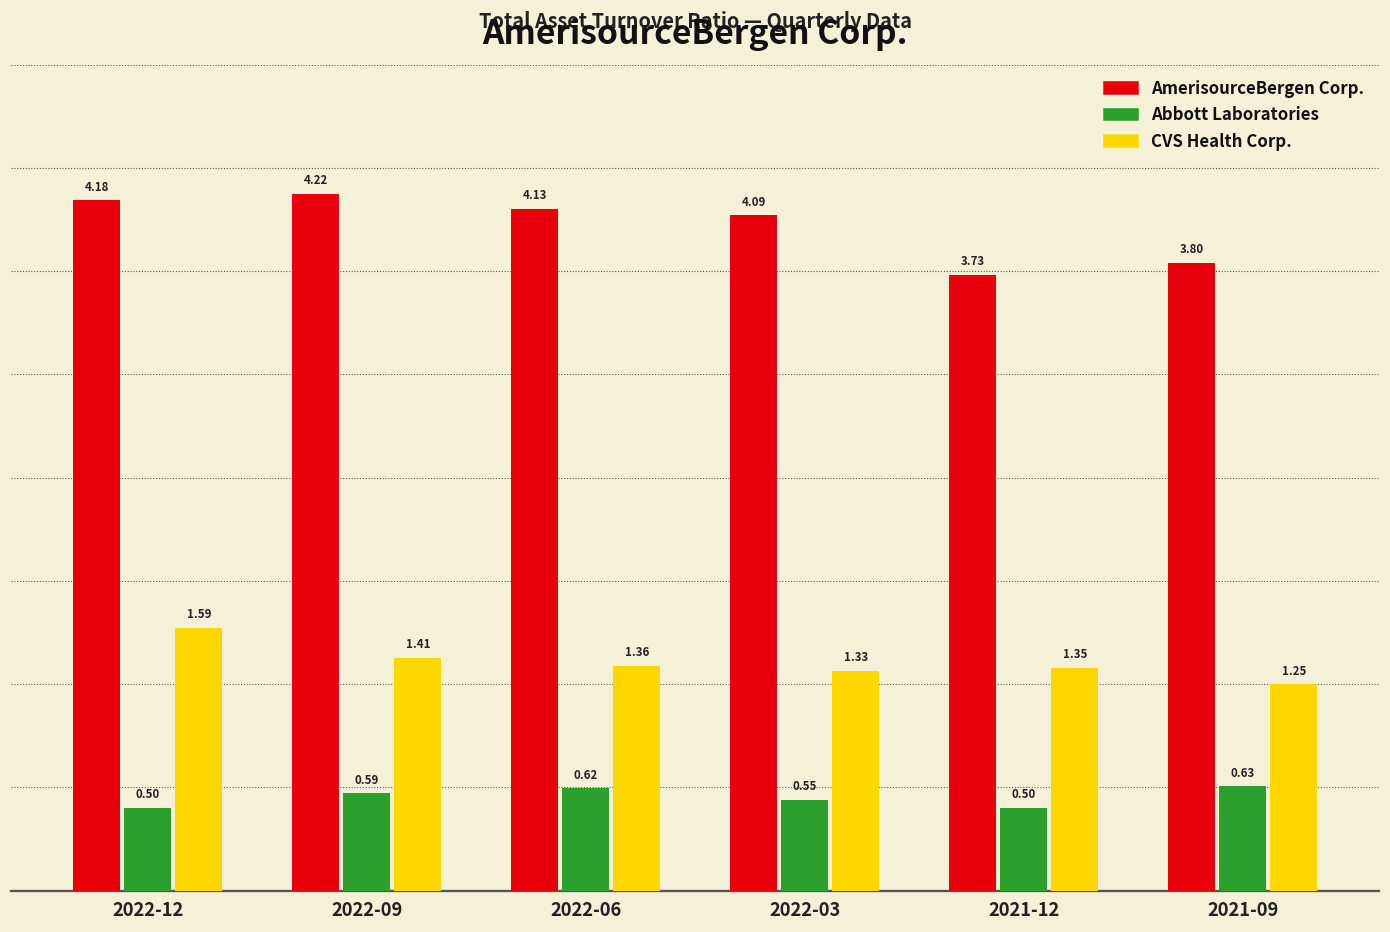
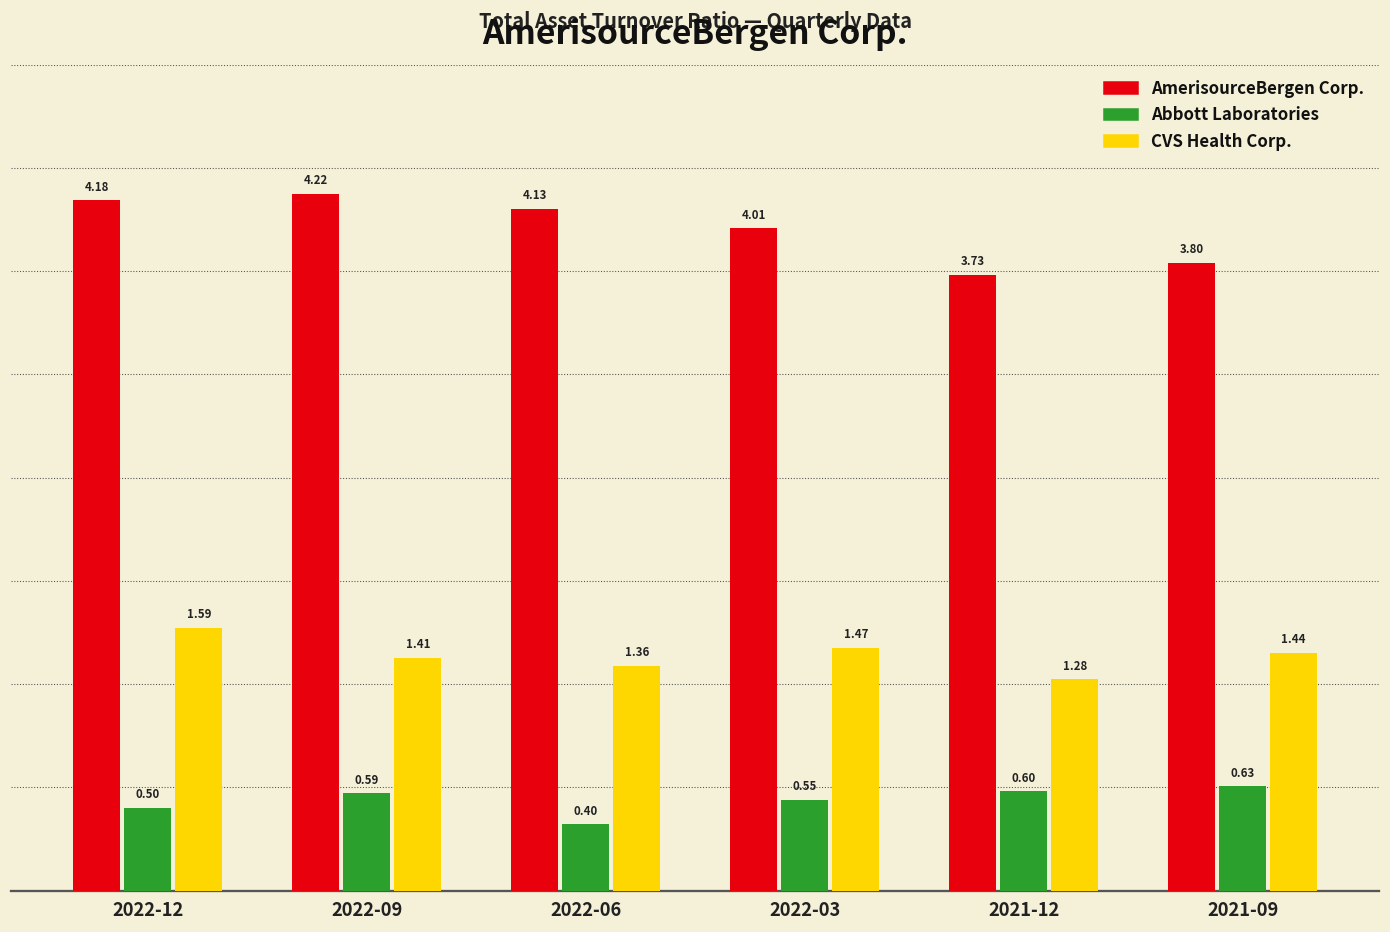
  {
    "AmerisourceBergen Corp.": {
      "2022-12": 4.18,
      "2022-09": 4.22,
      "2022-06": 4.13,
-     "2022-03": 4.09,
+     "2022-03": 4.01,
      "2021-12": 3.73,
      "2021-09": 3.80
    },
    "Abbott Laboratories": {
      "2022-12": 0.50,
      "2022-09": 0.59,
-     "2022-06": 0.62,
+     "2022-06": 0.40,
      "2022-03": 0.55,
-     "2021-12": 0.50,
+     "2021-12": 0.60,
      "2021-09": 0.63
    },
    "CVS Health Corp.": {
      "2022-12": 1.59,
      "2022-09": 1.41,
      "2022-06": 1.36,
-     "2022-03": 1.33,
-     "2021-12": 1.35,
-     "2021-09": 1.25
+     "2022-03": 1.47,
+     "2021-12": 1.28,
+     "2021-09": 1.44
    }
  }
